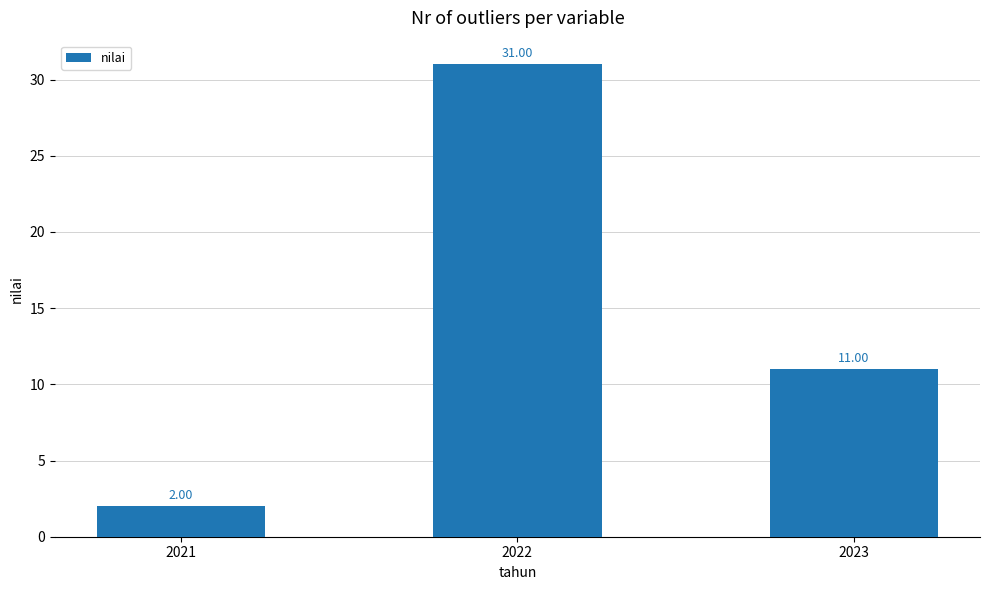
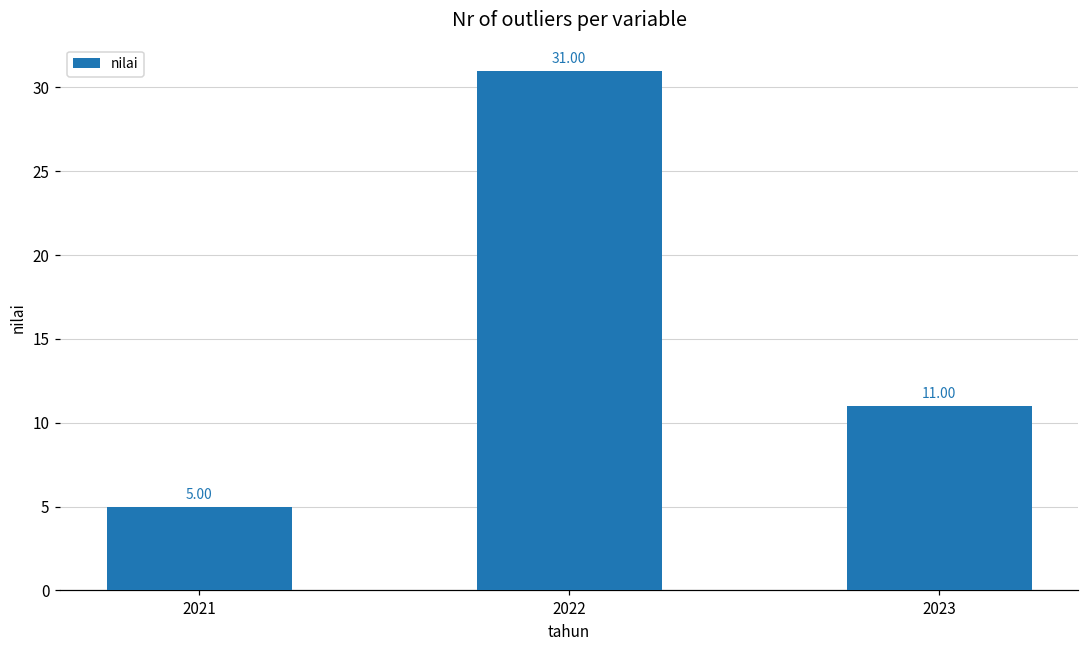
  {
-   "2021": 2.00,
+   "2021": 5.00,
    "2022": 31.00,
    "2023": 11.00
  }
